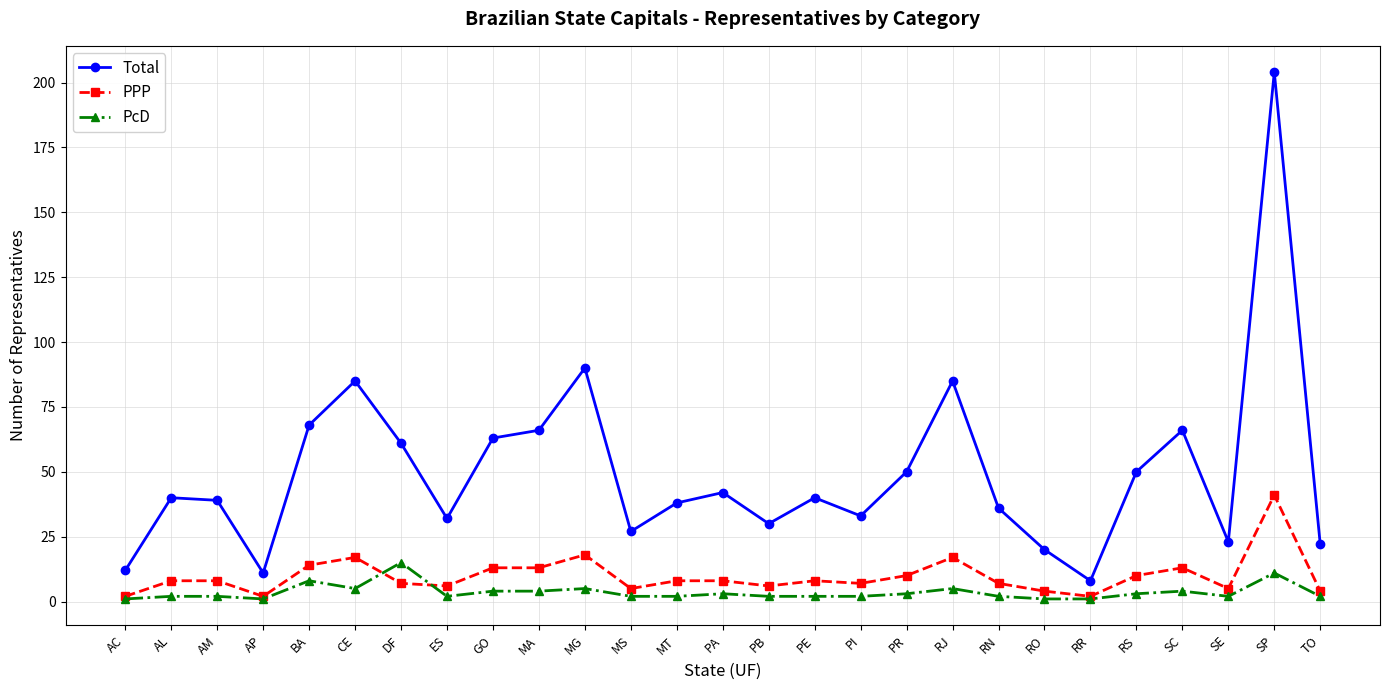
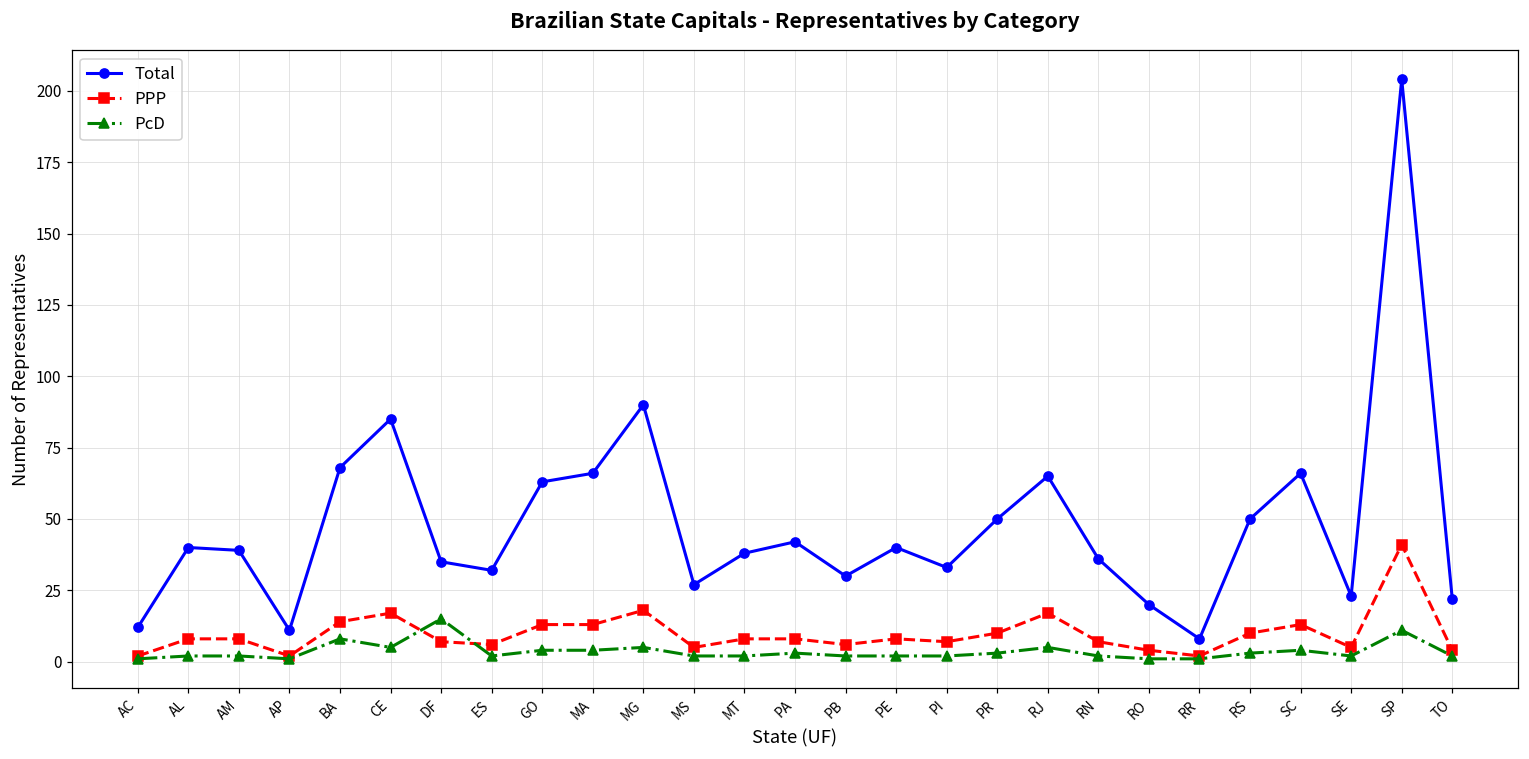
  {
    "Total": {
      "AC": 12,
      "AL": 40,
      "AM": 39,
      "AP": 11,
      "BA": 68,
      "CE": 85,
-     "DF": 61,
+     "DF": 35,
      "ES": 32,
      "GO": 63,
      "MA": 66,
      "MG": 90,
      "MS": 27,
      "MT": 38,
      "PA": 42,
      "PB": 30,
      "PE": 40,
      "PI": 33,
      "PR": 50,
-     "RJ": 85,
+     "RJ": 65,
      "RN": 36,
      "RO": 20,
      "RR": 8,
      "RS": 50,
      "SC": 66,
      "SE": 23,
      "SP": 204,
      "TO": 22
    },
    "PPP": {
      "AC": 2,
      "AL": 8,
      "AM": 8,
      "AP": 2,
      "BA": 14,
      "CE": 17,
      "DF": 7,
      "ES": 6,
      "GO": 13,
      "MA": 13,
      "MG": 18,
      "MS": 5,
      "MT": 8,
      "PA": 8,
      "PB": 6,
      "PE": 8,
      "PI": 7,
      "PR": 10,
      "RJ": 17,
      "RN": 7,
      "RO": 4,
      "RR": 2,
      "RS": 10,
      "SC": 13,
      "SE": 5,
      "SP": 41,
      "TO": 4
    },
    "PcD": {
      "AC": 1,
      "AL": 2,
      "AM": 2,
      "AP": 1,
      "BA": 8,
      "CE": 5,
      "DF": 15,
      "ES": 2,
      "GO": 4,
      "MA": 4,
      "MG": 5,
      "MS": 2,
      "MT": 2,
      "PA": 3,
      "PB": 2,
      "PE": 2,
      "PI": 2,
      "PR": 3,
      "RJ": 5,
      "RN": 2,
      "RO": 1,
      "RR": 1,
      "RS": 3,
      "SC": 4,
      "SE": 2,
      "SP": 11,
      "TO": 2
    }
  }
